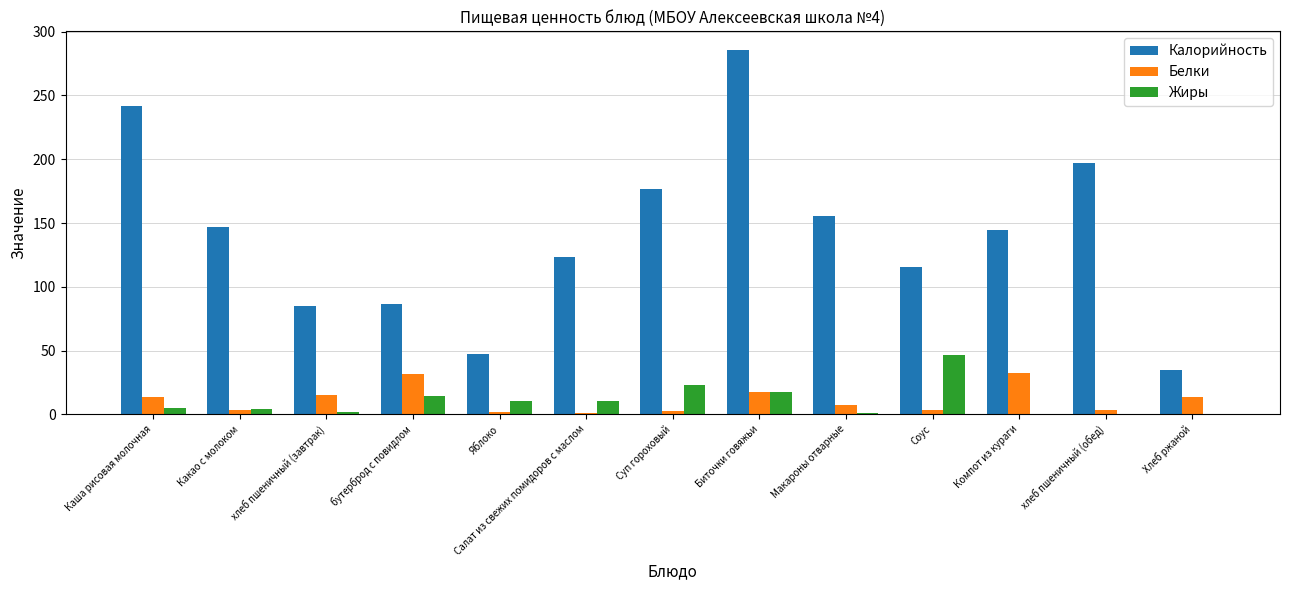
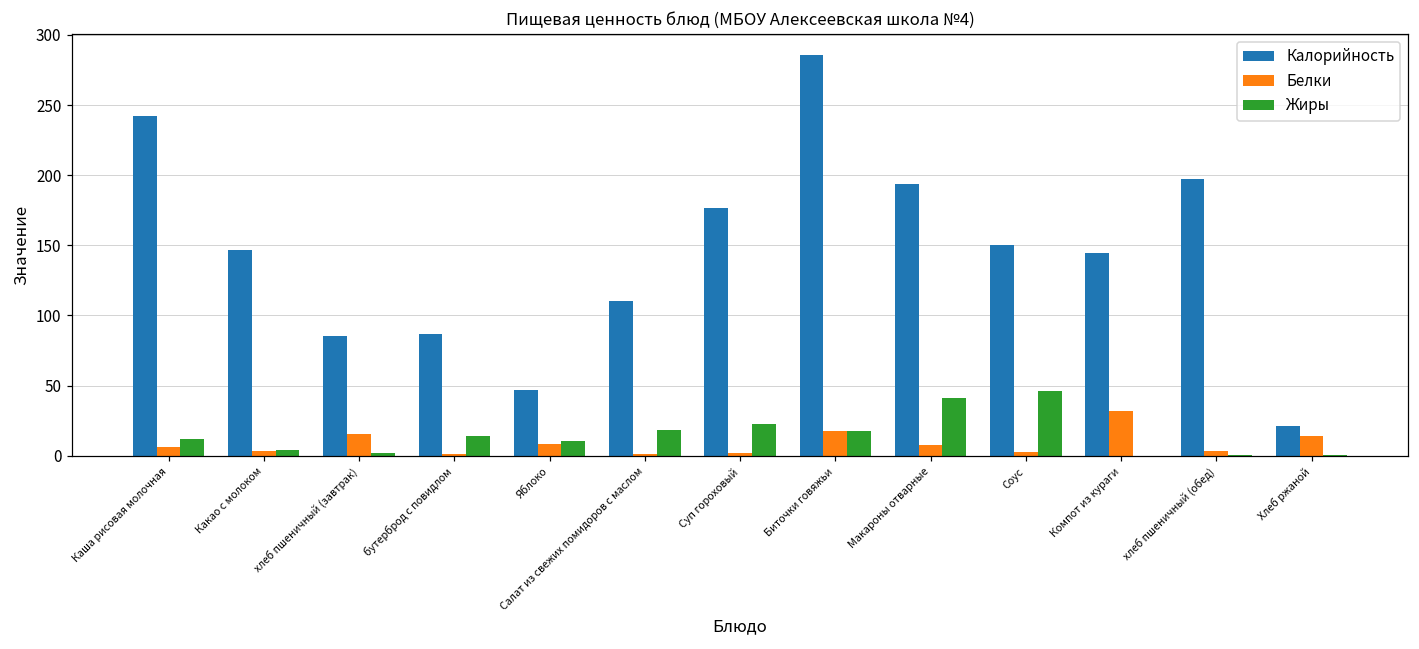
  {
    "Калорийность": {
      "Каша рисовая молочная": 242,
      "Какао с молоком": 147,
      "хлеб пшеничный (завтрак)": 85,
      "бутерброд с повидлом": 87,
      "Яблоко": 47,
-     "Салат из свежих помидоров с маслом": 123,
+     "Салат из свежих помидоров с маслом": 110,
      "Суп гороховый": 177,
      "Биточки говяжьи": 286,
-     "Макароны отварные": 156,
-     "Соус": 115,
+     "Макароны отварные": 194,
+     "Соус": 150,
      "Компот из кураги": 145,
      "хлеб пшеничный (обед)": 197,
-     "Хлеб ржаной": 35
+     "Хлеб ржаной": 21
    },
    "Белки": {
-     "Каша рисовая молочная": 14,
+     "Каша рисовая молочная": 6,
      "Какао с молоком": 4,
      "хлеб пшеничный (завтрак)": 15,
-     "бутерброд с повидлом": 32,
-     "Яблоко": 2,
+     "бутерброд с повидлом": 1,
+     "Яблоко": 8,
      "Суп гороховый": 2,
      "Биточки говяжьи": 18,
      "Макароны отварные": 8,
      "Соус": 3,
      "Компот из кураги": 32,
      "хлеб пшеничный (обед)": 3,
      "Хлеб ржаной": 14
    },
    "Жиры": {
-     "Каша рисовая молочная": 5,
+     "Каша рисовая молочная": 12,
      "Какао с молоком": 4,
      "бутерброд с повидлом": 14,
      "Яблоко": 11,
-     "Салат из свежих помидоров с маслом": 10,
+     "Салат из свежих помидоров с маслом": 18,
      "Суп гороховый": 23,
      "Биточки говяжьи": 18,
-     "Макароны отварные": 1,
+     "Макароны отварные": 41,
      "Соус": 46,
      "Компот из кураги": 0
    }
  }
